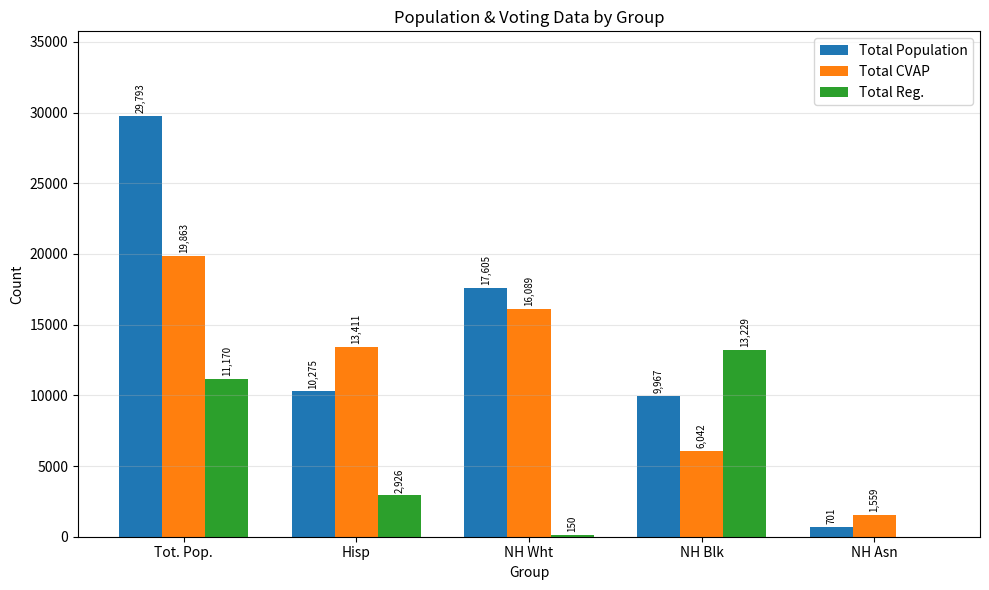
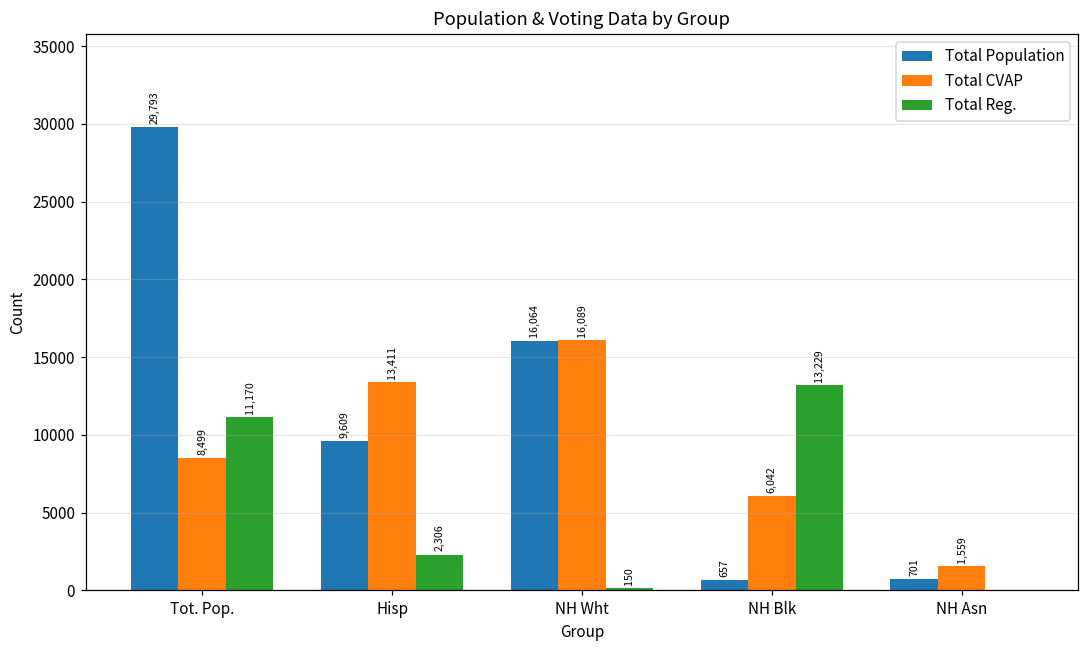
  {
    "Total Population": {
      "Tot. Pop.": "29,793",
-     "Hisp": "10,275",
-     "NH Wht": "17,605",
-     "NH Blk": "9,967",
+     "Hisp": "9,609",
+     "NH Wht": "16,064",
+     "NH Blk": "657",
      "NH Asn": "701"
    },
    "Total CVAP": {
-     "Tot. Pop.": "19,863",
+     "Tot. Pop.": "8,499",
      "Hisp": "13,411",
      "NH Wht": "16,089",
      "NH Blk": "6,042",
      "NH Asn": "1,559"
    },
    "Total Reg.": {
      "Tot. Pop.": "11,170",
-     "Hisp": "2,926",
+     "Hisp": "2,306",
      "NH Wht": "150",
      "NH Blk": "13,229"
    }
  }
